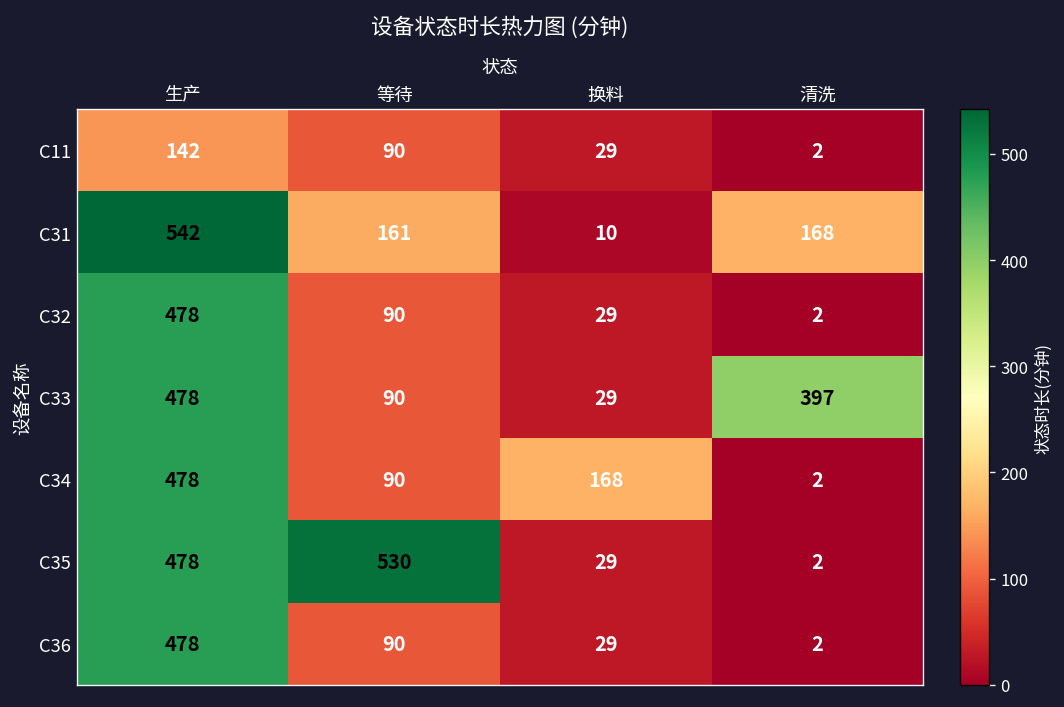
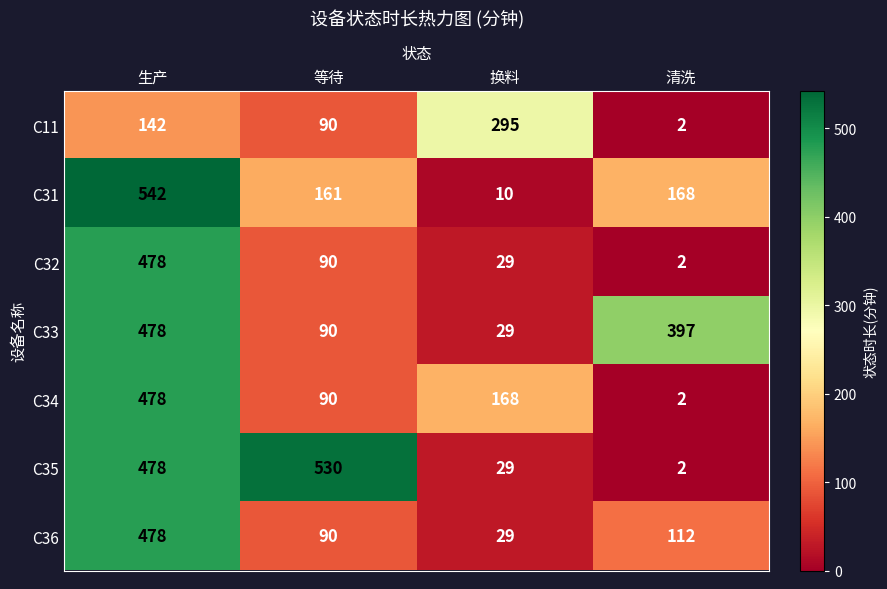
  {
    "C11": {
      "生产": 142,
      "等待": 90,
-     "换料": 29,
+     "换料": 295,
      "清洗": 2
    },
    "C31": {
      "生产": 542,
      "等待": 161,
      "换料": 10,
      "清洗": 168
    },
    "C32": {
      "生产": 478,
      "等待": 90,
      "换料": 29,
      "清洗": 2
    },
    "C33": {
      "生产": 478,
      "等待": 90,
      "换料": 29,
      "清洗": 397
    },
    "C34": {
      "生产": 478,
      "等待": 90,
      "换料": 168,
      "清洗": 2
    },
    "C35": {
      "生产": 478,
      "等待": 530,
      "换料": 29,
      "清洗": 2
    },
    "C36": {
      "生产": 478,
      "等待": 90,
      "换料": 29,
-     "清洗": 2
+     "清洗": 112
    }
  }
